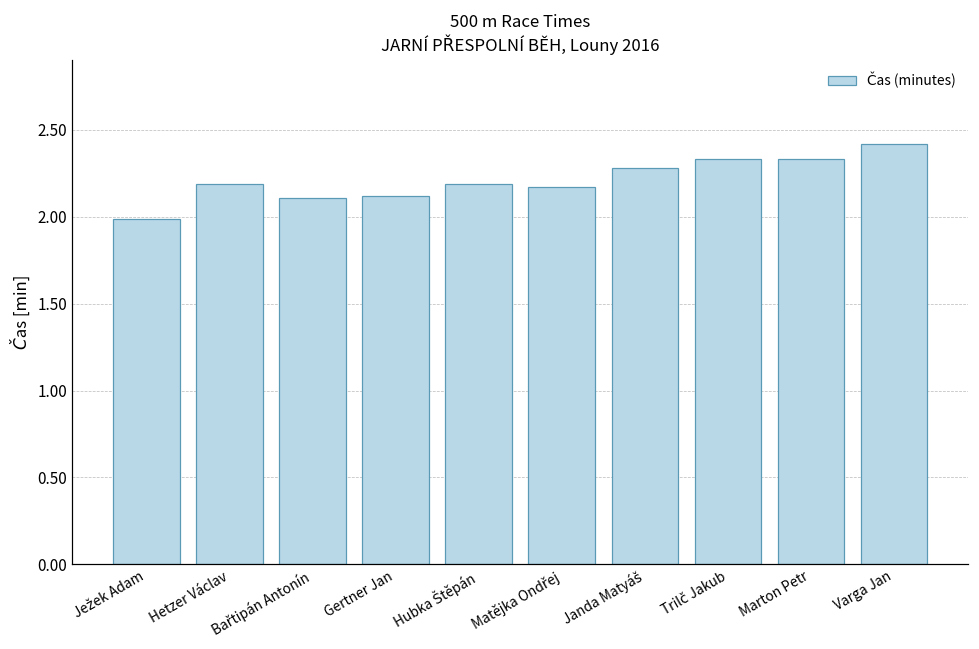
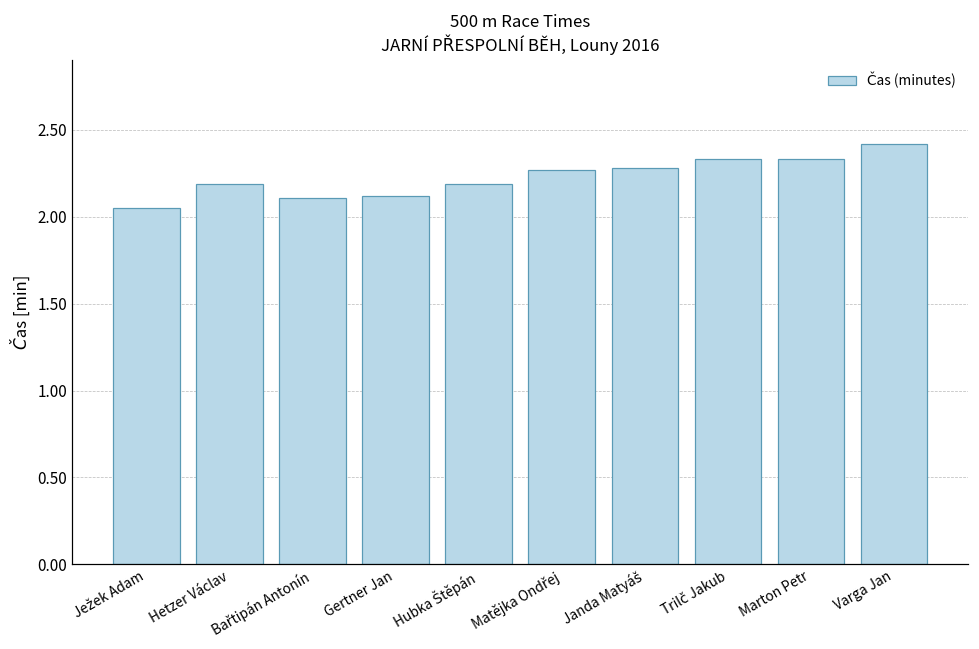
  {
-   "Ježek Adam": 1.99,
+   "Ježek Adam": 2.05,
    "Hetzer Václav": 2.19,
    "Bařtipán Antonín": 2.11,
    "Gertner Jan": 2.12,
    "Hubka Štěpán": 2.19,
-   "Matějka Ondřej": 2.17,
+   "Matějka Ondřej": 2.27,
    "Janda Matyáš": 2.28,
    "Trilč Jakub": 2.33,
    "Marton Petr": 2.33,
    "Varga Jan": 2.42
  }
